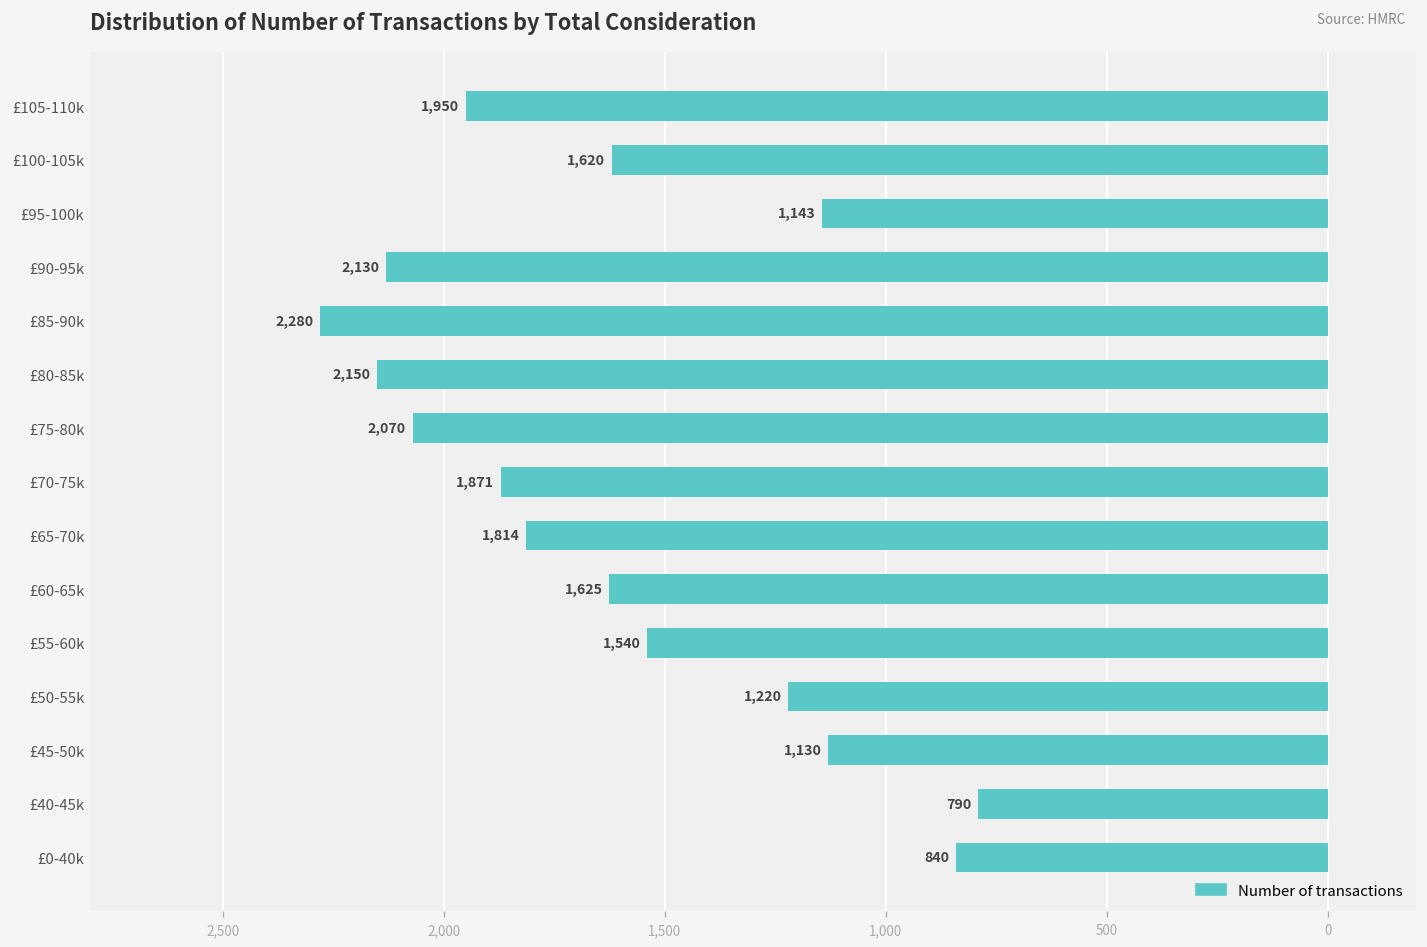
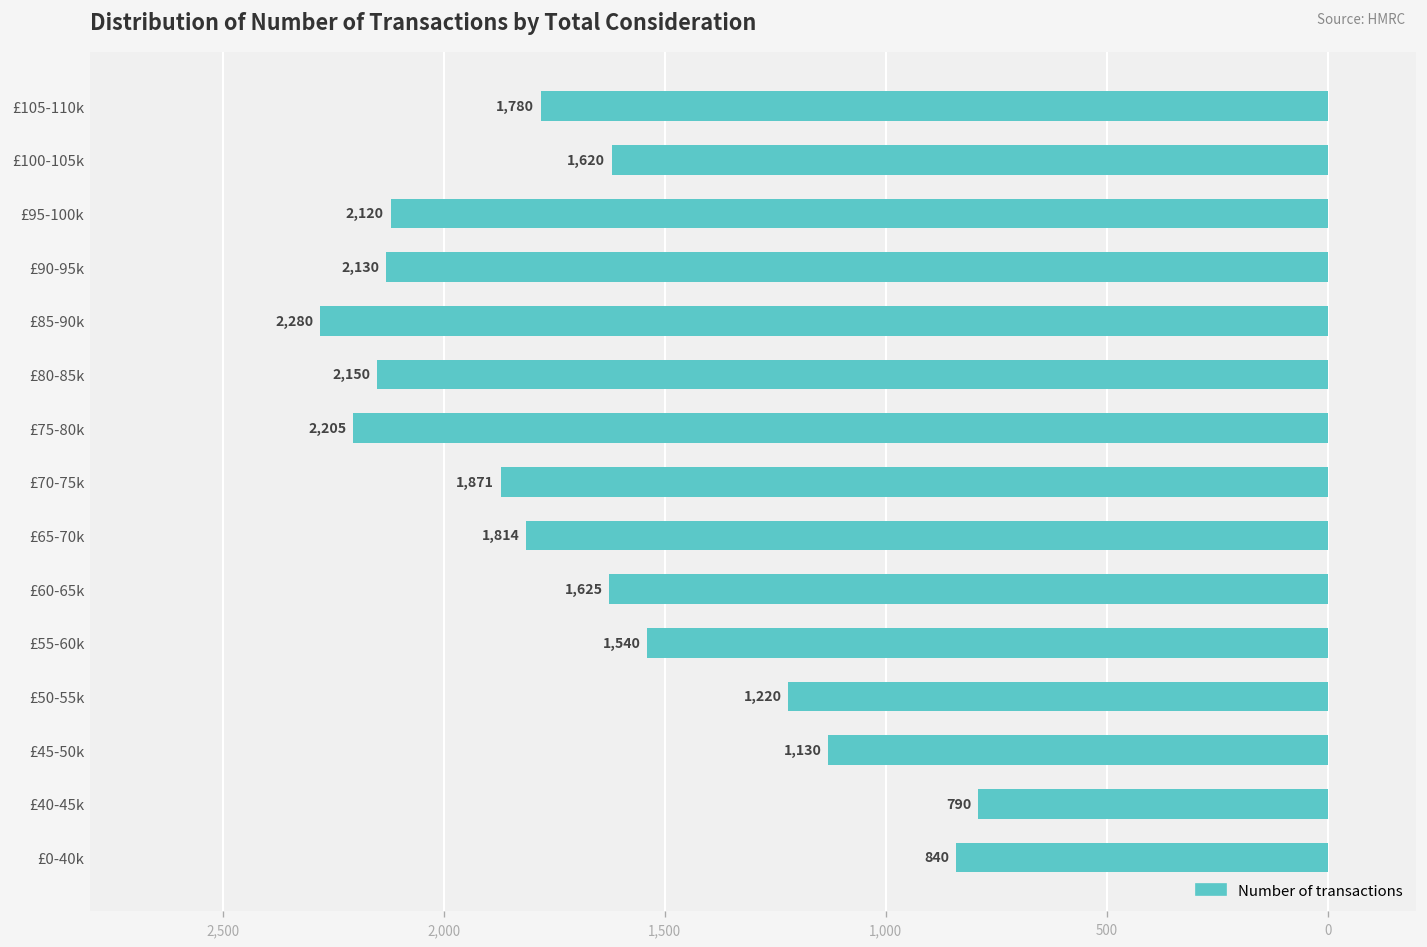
  {
-   "£105-110k": "1,950",
-   "£95-100k": "1,143",
-   "£75-80k": "2,070"
+   "£105-110k": "1,780",
+   "£95-100k": "2,120",
+   "£75-80k": "2,205"
  }
